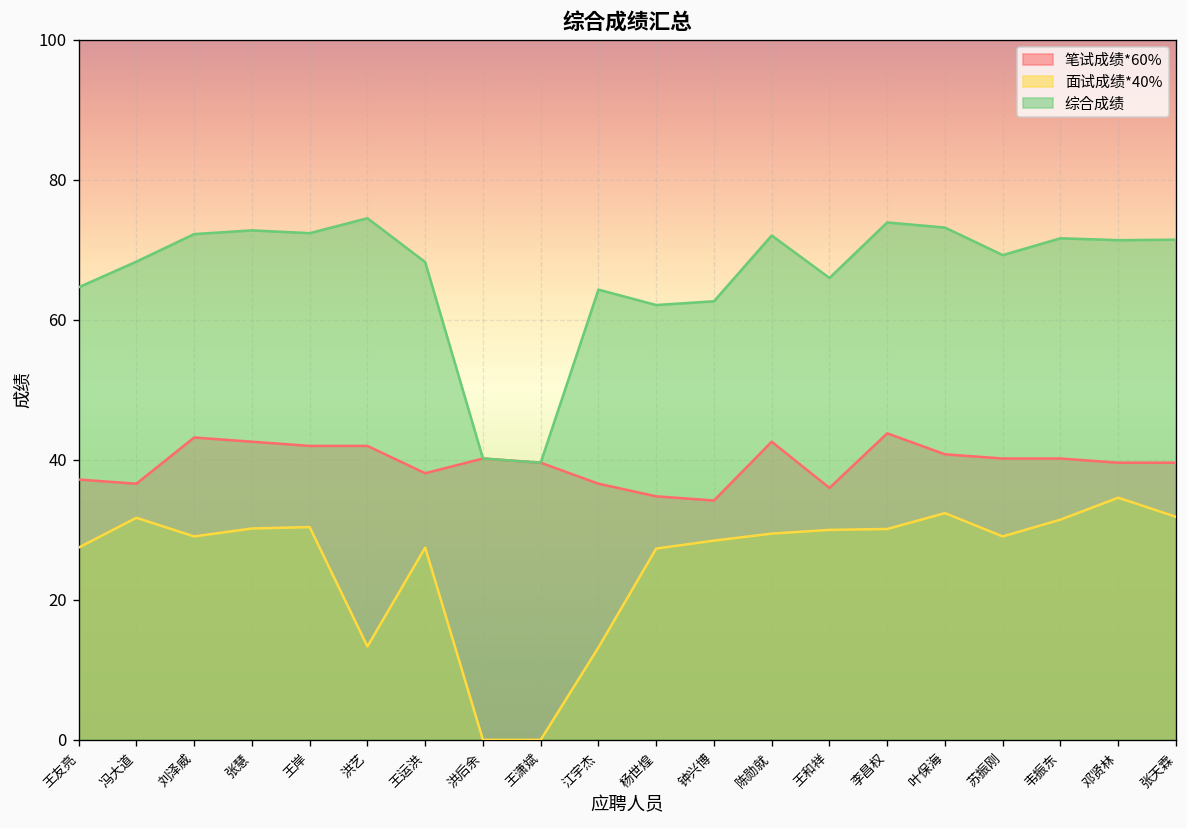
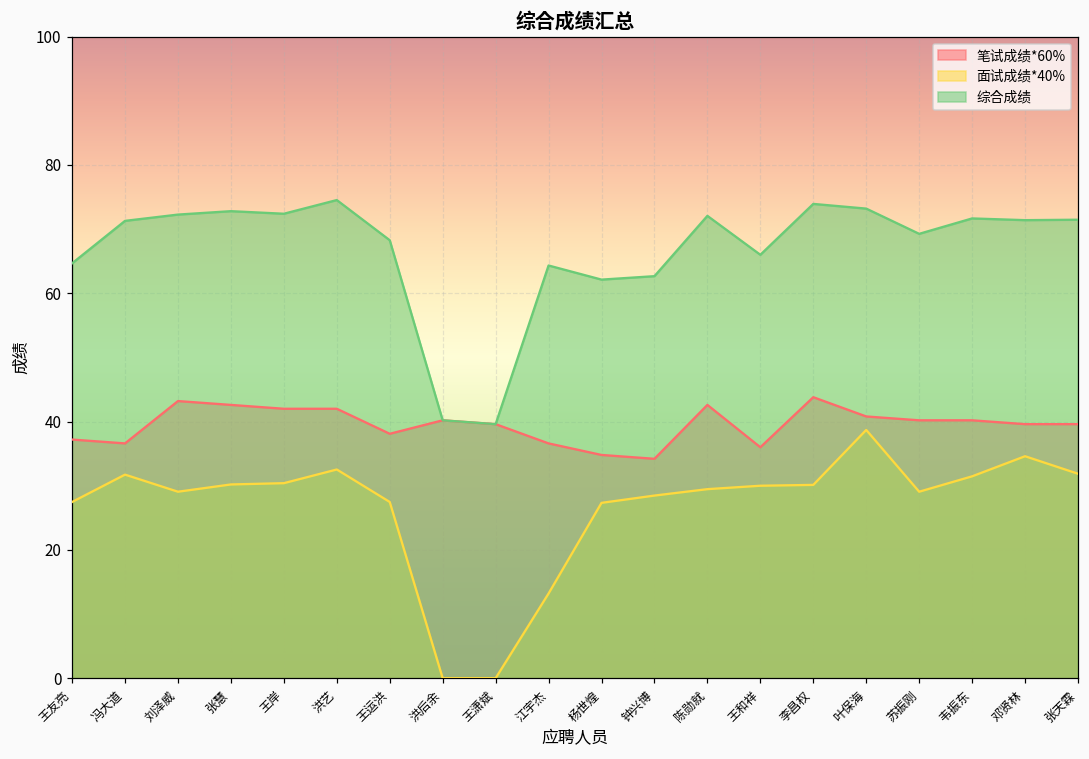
  {
    "笔试成绩*60%": {
      "王友亮": 37,
      "冯大道": 37,
      "刘泽威": 43,
      "张慧": 43,
      "王岸": 42,
      "洪艺": 42,
      "王运洪": 38,
      "江宇杰": 37,
      "杨世煌": 35,
      "钟兴博": 34,
      "陈勋就": 43,
      "王和祥": 36,
      "李昌权": 44,
      "叶保海": 41,
      "苏振刚": 40,
      "韦振东": 40,
      "邓贤林": 40,
      "张天霖": 40
    },
    "面试成绩*40%": {
      "王友亮": 27,
      "冯大道": 32,
      "刘泽威": 29,
      "张慧": 30,
      "王岸": 30,
-     "洪艺": 13,
+     "洪艺": 33,
      "王运洪": 27,
      "洪后余": 0,
      "王潇斌": 0,
      "江宇杰": 13,
      "杨世煌": 27,
      "钟兴博": 28,
      "陈勋就": 29,
      "王和祥": 30,
      "李昌权": 30,
-     "叶保海": 32,
+     "叶保海": 39,
      "苏振刚": 29,
      "韦振东": 31,
      "邓贤林": 35,
      "张天霖": 32
    },
    "综合成绩": {
      "王友亮": 65,
-     "冯大道": 68,
+     "冯大道": 71,
      "刘泽威": 72,
      "张慧": 73,
      "王岸": 72,
      "洪艺": 75,
      "王运洪": 68,
      "江宇杰": 64,
      "杨世煌": 62,
      "钟兴博": 63,
      "陈勋就": 72,
      "王和祥": 66,
      "李昌权": 74,
      "叶保海": 73,
      "苏振刚": 69,
      "韦振东": 72,
      "邓贤林": 71,
      "张天霖": 71
    }
  }
